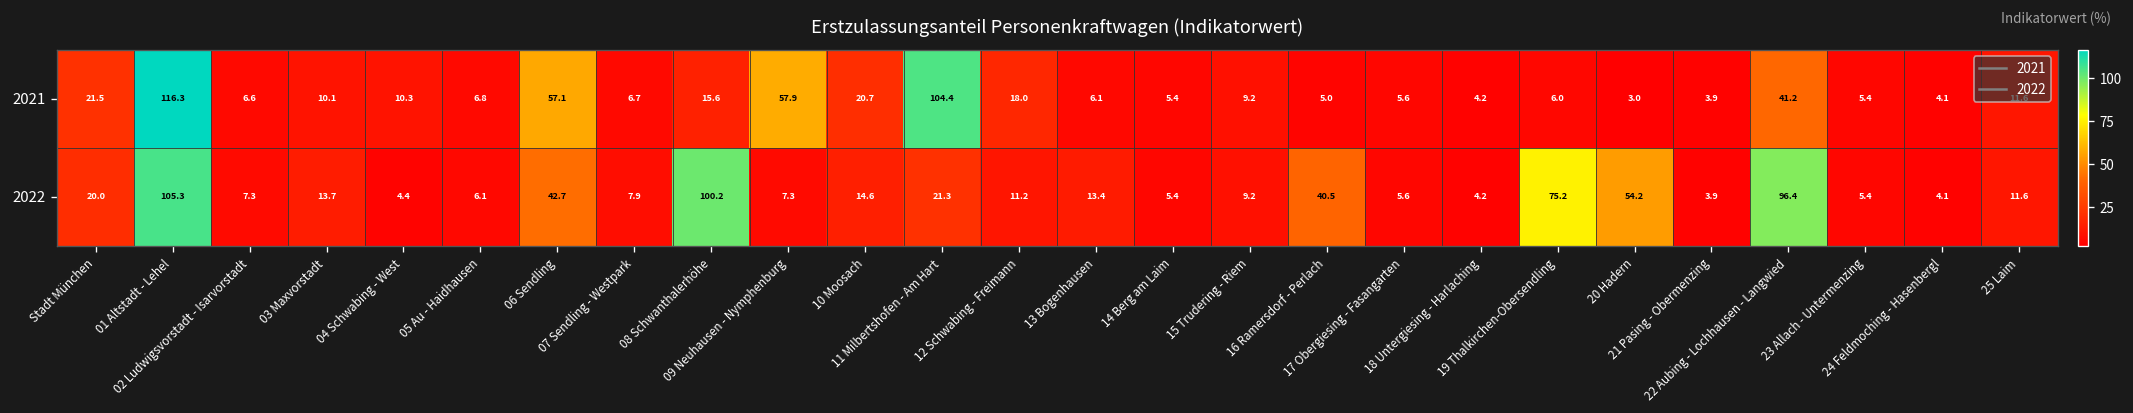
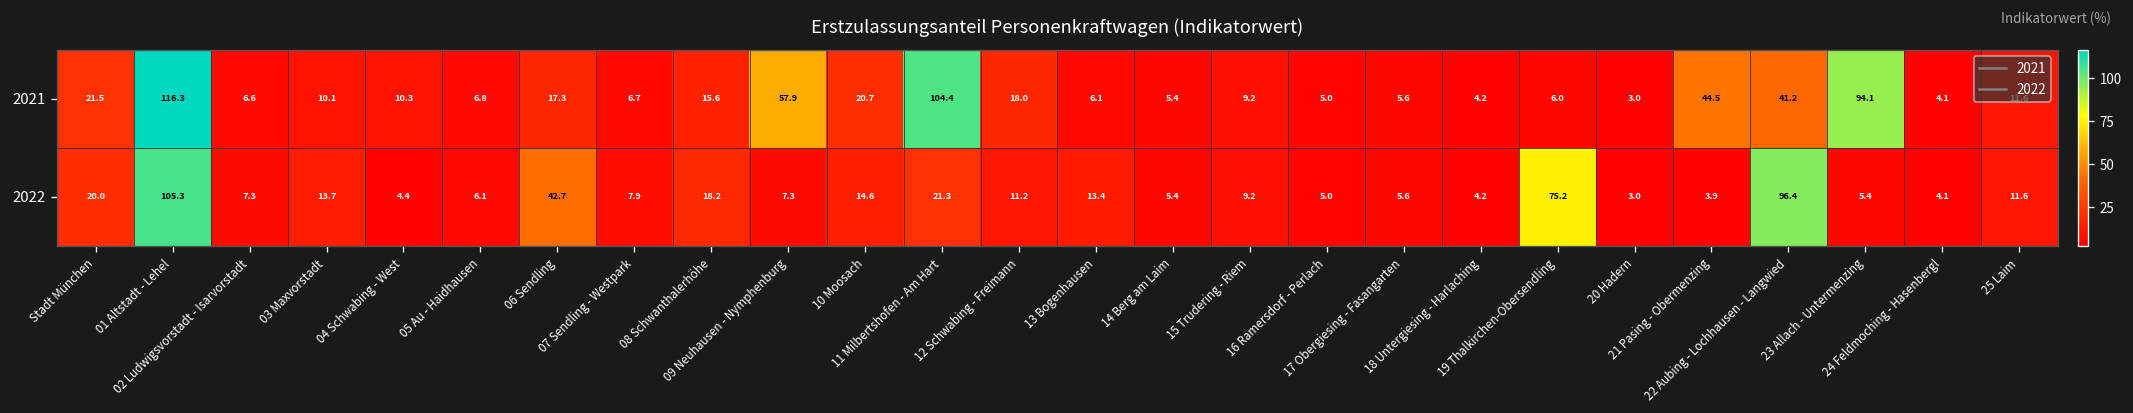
  {
    "2021": {
      "Stadt München": 21.5,
      "01 Altstadt - Lehel": 116.3,
      "02 Ludwigsvorstadt - Isarvorstadt": 6.6,
      "03 Maxvorstadt": 10.1,
      "04 Schwabing - West": 10.3,
      "05 Au - Haidhausen": 6.8,
-     "06 Sendling": 57.1,
+     "06 Sendling": 17.3,
      "07 Sendling - Westpark": 6.7,
      "08 Schwanthalerhöhe": 15.6,
      "09 Neuhausen - Nymphenburg": 57.9,
      "10 Moosach": 20.7,
      "11 Milbertshofen - Am Hart": 104.4,
      "12 Schwabing - Freimann": 18.0,
      "13 Bogenhausen": 6.1,
      "14 Berg am Laim": 5.4,
      "15 Trudering - Riem": 9.2,
      "16 Ramersdorf - Perlach": 5.0,
      "17 Obergiesing - Fasangarten": 5.6,
      "18 Untergiesing - Harlaching": 4.2,
      "19 Thalkirchen-Obersendling": 6.0,
      "20 Hadern": 3.0,
-     "21 Pasing - Obermenzing": 3.9,
+     "21 Pasing - Obermenzing": 44.5,
      "22 Aubing - Lochhausen - Langwied": 41.2,
-     "23 Allach - Untermenzing": 5.4,
+     "23 Allach - Untermenzing": 94.1,
      "24 Feldmoching - Hasenbergl": 4.1
    },
    "2022": {
      "Stadt München": 20.0,
      "01 Altstadt - Lehel": 105.3,
      "02 Ludwigsvorstadt - Isarvorstadt": 7.3,
      "03 Maxvorstadt": 13.7,
      "04 Schwabing - West": 4.4,
      "05 Au - Haidhausen": 6.1,
      "06 Sendling": 42.7,
      "07 Sendling - Westpark": 7.9,
-     "08 Schwanthalerhöhe": 100.2,
+     "08 Schwanthalerhöhe": 18.2,
      "09 Neuhausen - Nymphenburg": 7.3,
      "10 Moosach": 14.6,
      "11 Milbertshofen - Am Hart": 21.3,
      "12 Schwabing - Freimann": 11.2,
      "13 Bogenhausen": 13.4,
      "14 Berg am Laim": 5.4,
      "15 Trudering - Riem": 9.2,
-     "16 Ramersdorf - Perlach": 40.5,
+     "16 Ramersdorf - Perlach": 5.0,
      "17 Obergiesing - Fasangarten": 5.6,
      "18 Untergiesing - Harlaching": 4.2,
      "19 Thalkirchen-Obersendling": 75.2,
-     "20 Hadern": 54.2,
+     "20 Hadern": 3.0,
      "21 Pasing - Obermenzing": 3.9,
      "22 Aubing - Lochhausen - Langwied": 96.4,
      "23 Allach - Untermenzing": 5.4,
      "24 Feldmoching - Hasenbergl": 4.1,
      "25 Laim": 11.6
    }
  }
